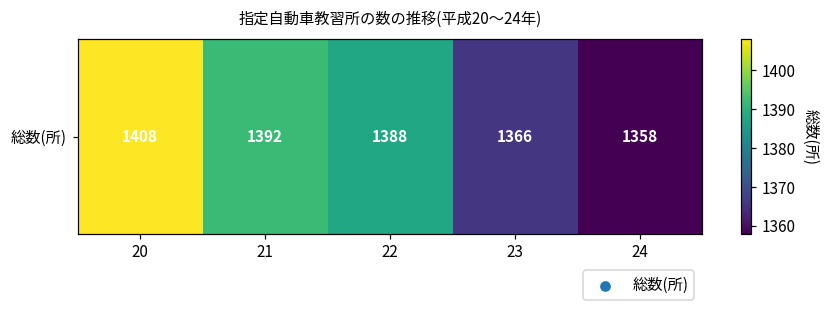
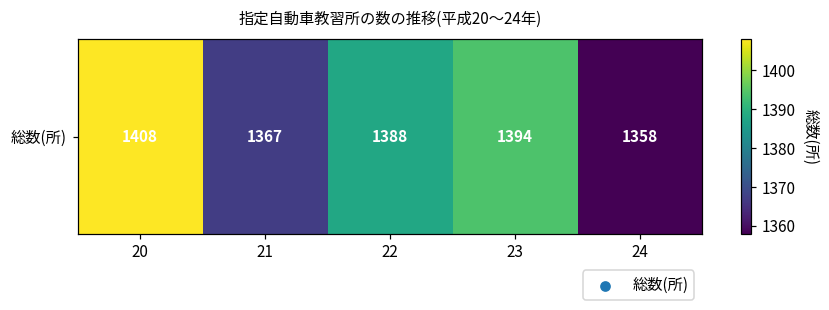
  {
    "総数(所)": {
      "20": 1408,
-     "21": 1392,
+     "21": 1367,
      "22": 1388,
-     "23": 1366,
+     "23": 1394,
      "24": 1358
    }
  }
